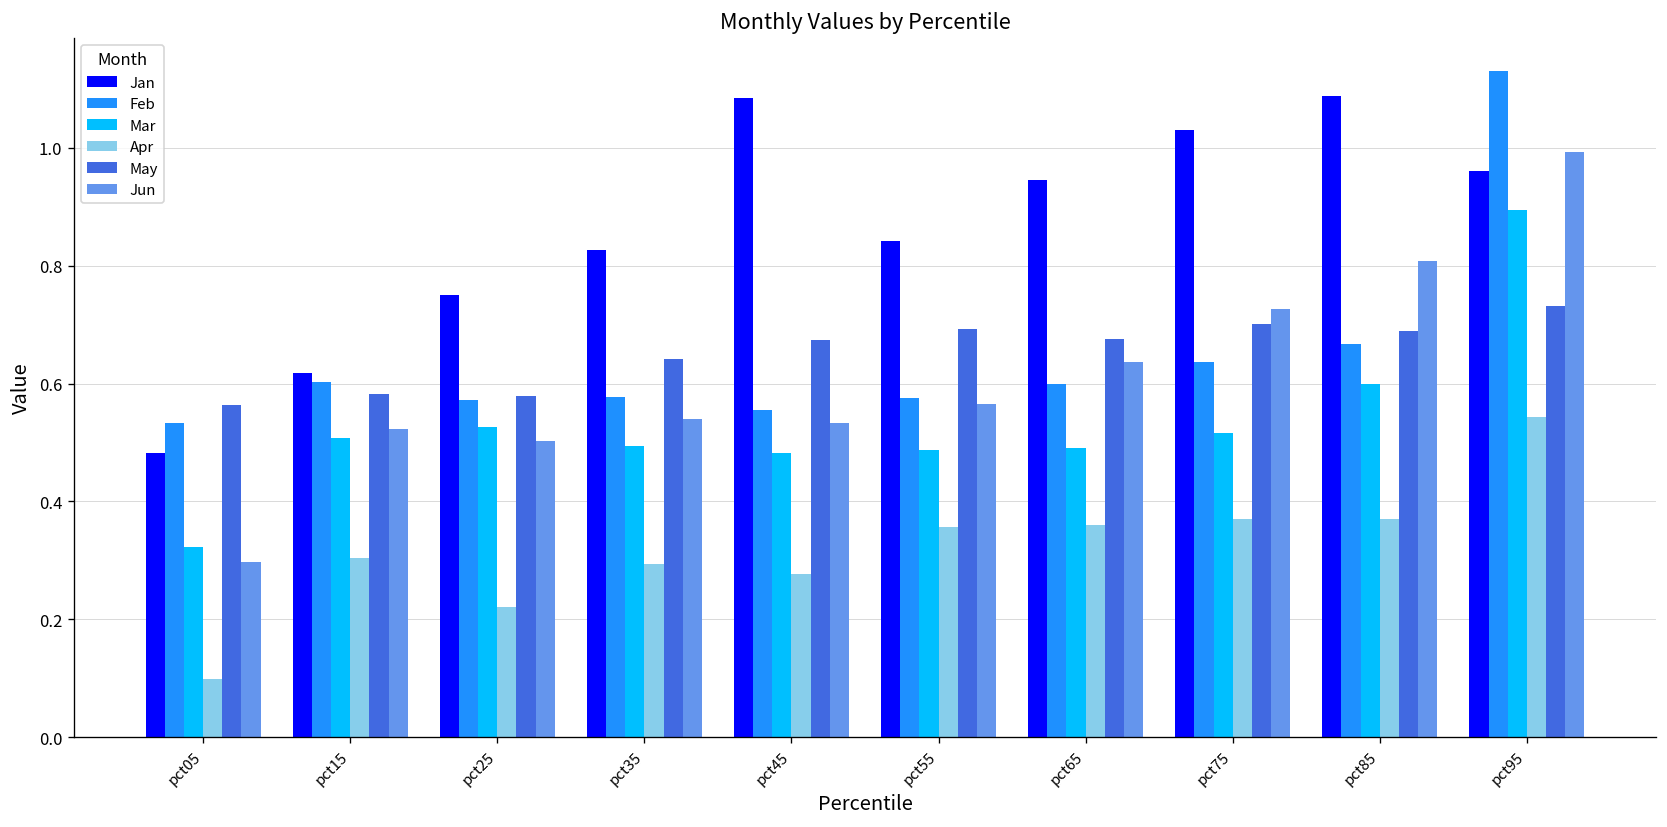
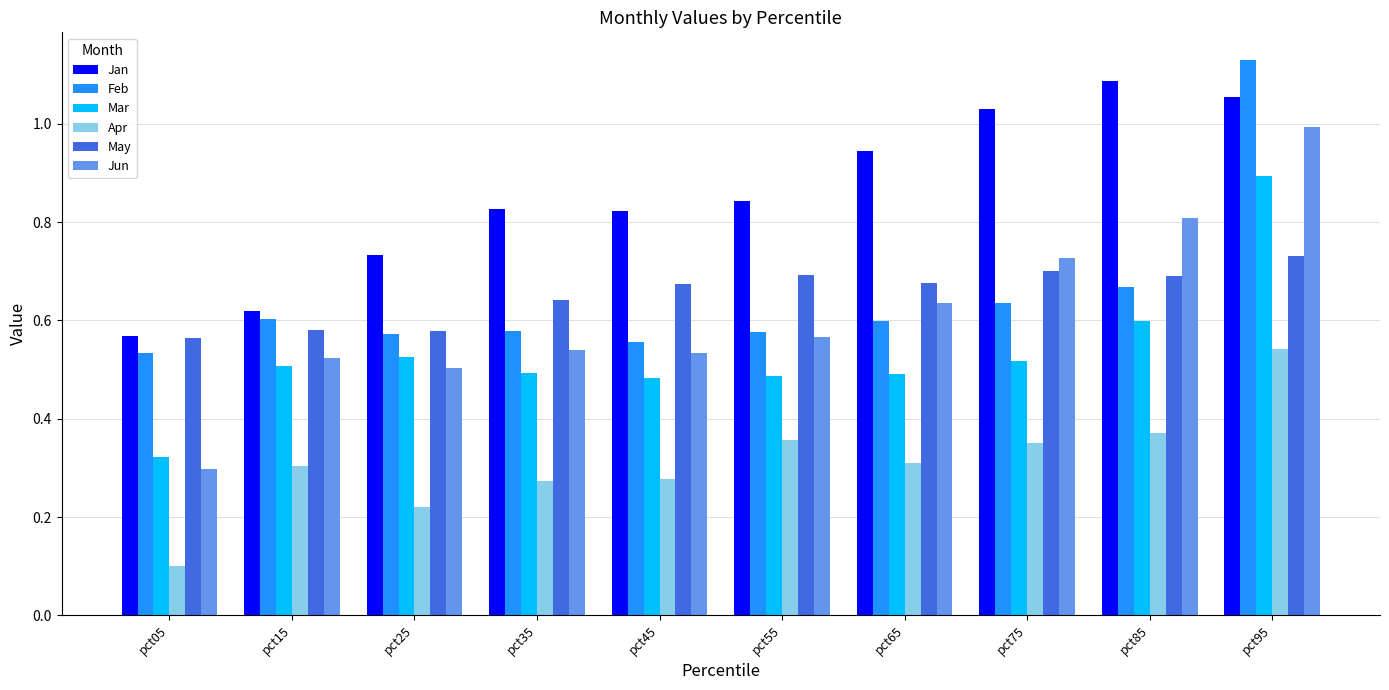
  {
    "Jan": {
-     "pct05": 0.48,
+     "pct05": 0.57,
      "pct15": 0.62,
-     "pct25": 0.75,
+     "pct25": 0.73,
      "pct35": 0.83,
-     "pct45": 1.08,
+     "pct45": 0.82,
      "pct55": 0.84,
      "pct65": 0.94,
      "pct75": 1.03,
      "pct85": 1.09,
-     "pct95": 0.96
+     "pct95": 1.06
    },
    "Apr": {
      "pct05": 0.10,
      "pct15": 0.30,
      "pct25": 0.22,
-     "pct35": 0.29,
+     "pct35": 0.27,
      "pct45": 0.28,
      "pct55": 0.36,
-     "pct65": 0.36,
-     "pct75": 0.37,
+     "pct65": 0.31,
+     "pct75": 0.35,
      "pct85": 0.37,
      "pct95": 0.54
    }
  }
